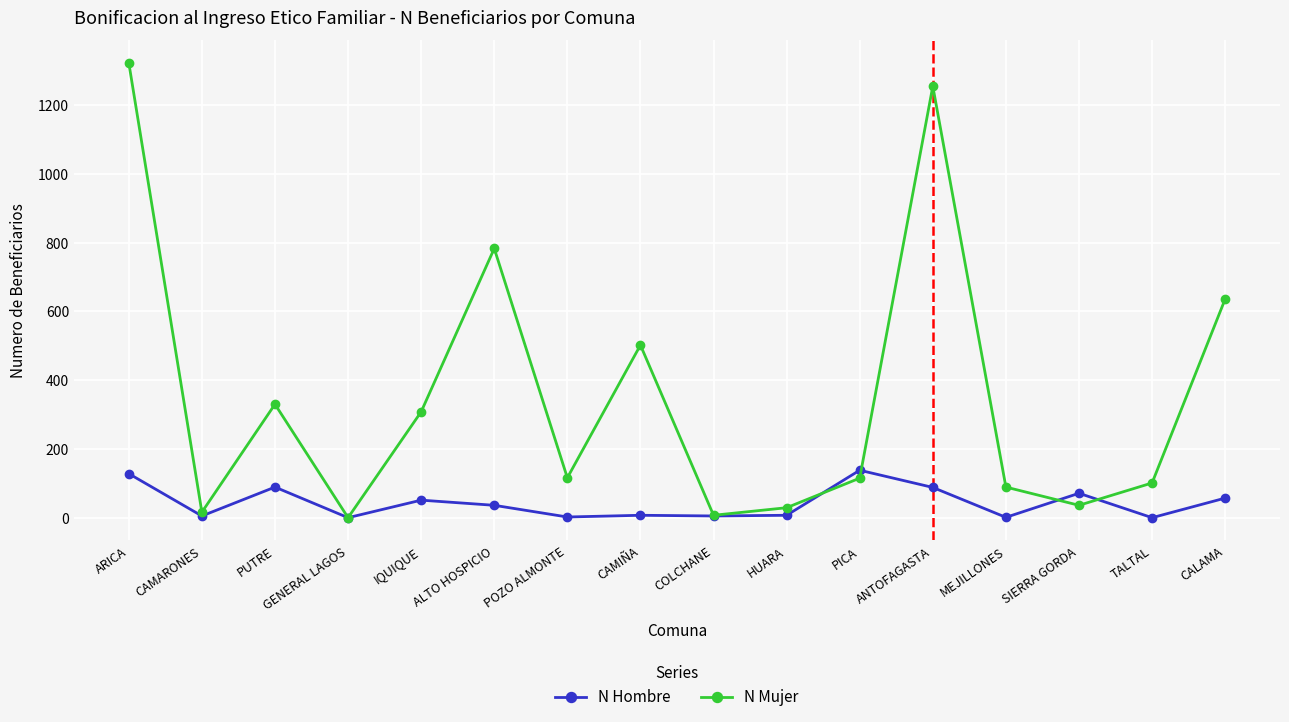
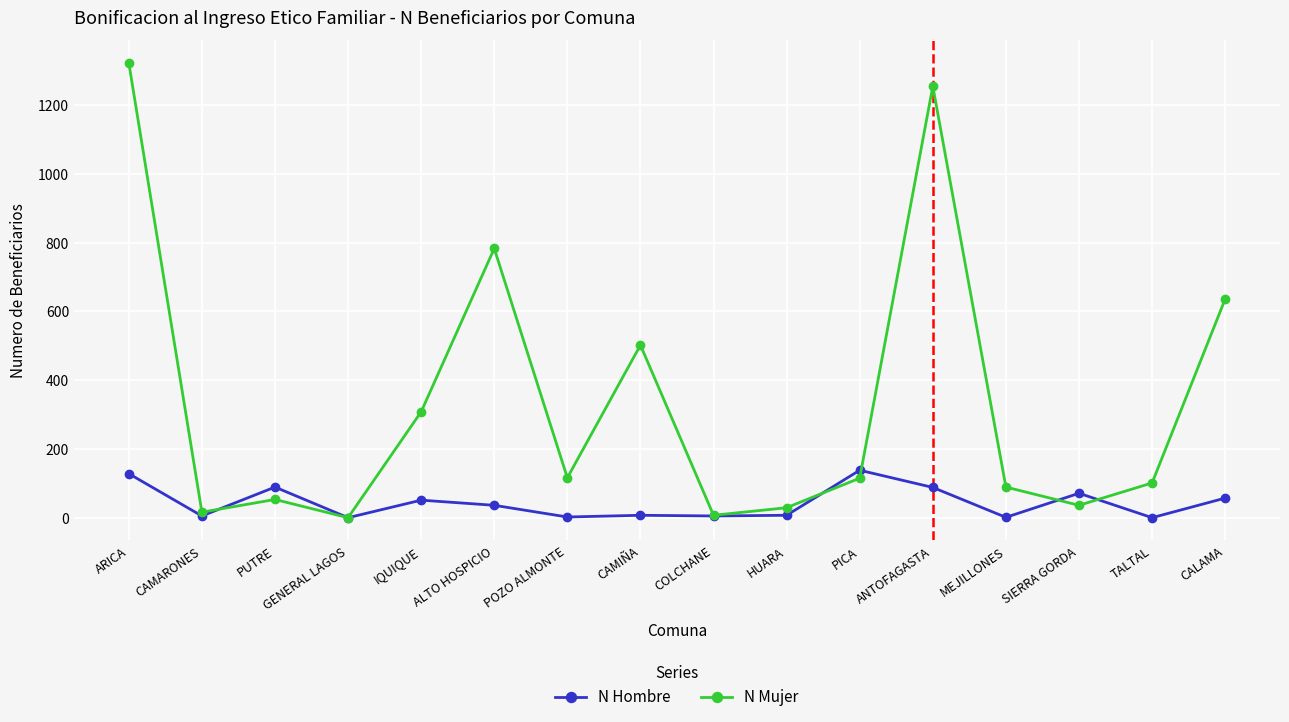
  {
    "N Hombre": {
      "ARICA": 130,
      "CAMARONES": 10,
      "PUTRE": 90,
      "IQUIQUE": 50,
      "ALTO HOSPICIO": 40,
      "POZO ALMONTE": 0,
      "CAMIÑA": 10,
      "HUARA": 10,
      "PICA": 140,
      "ANTOFAGASTA": 90,
      "MEJILLONES": 0,
      "SIERRA GORDA": 70,
      "TALTAL": 0,
      "CALAMA": 60
    },
    "N Mujer": {
      "ARICA": 1320,
      "CAMARONES": 20,
-     "PUTRE": 330,
+     "PUTRE": 50,
      "IQUIQUE": 310,
      "ALTO HOSPICIO": 780,
      "POZO ALMONTE": 120,
      "CAMIÑA": 500,
      "HUARA": 30,
      "PICA": 120,
      "ANTOFAGASTA": 1260,
      "MEJILLONES": 90,
      "SIERRA GORDA": 40,
      "TALTAL": 100,
      "CALAMA": 640
    }
  }
